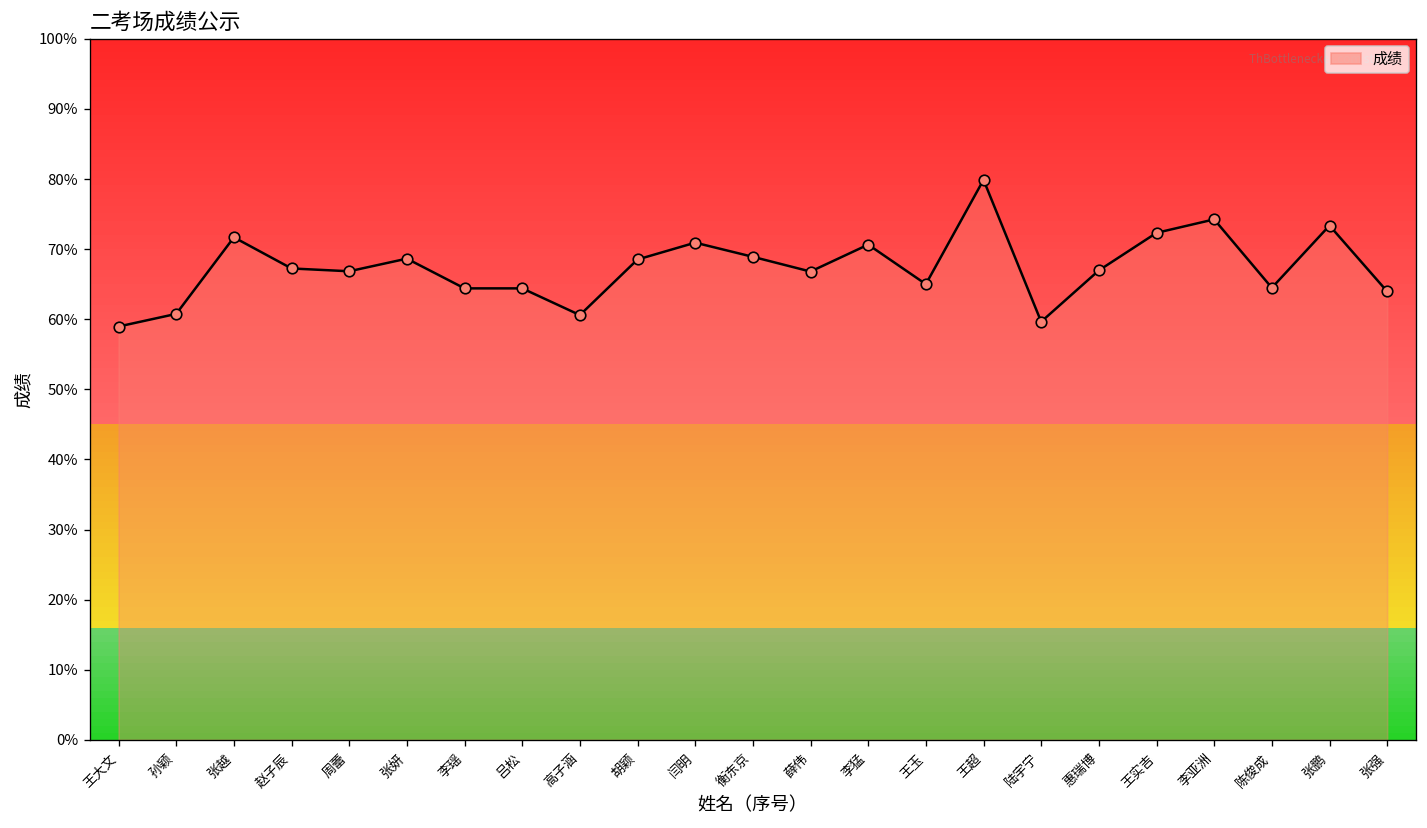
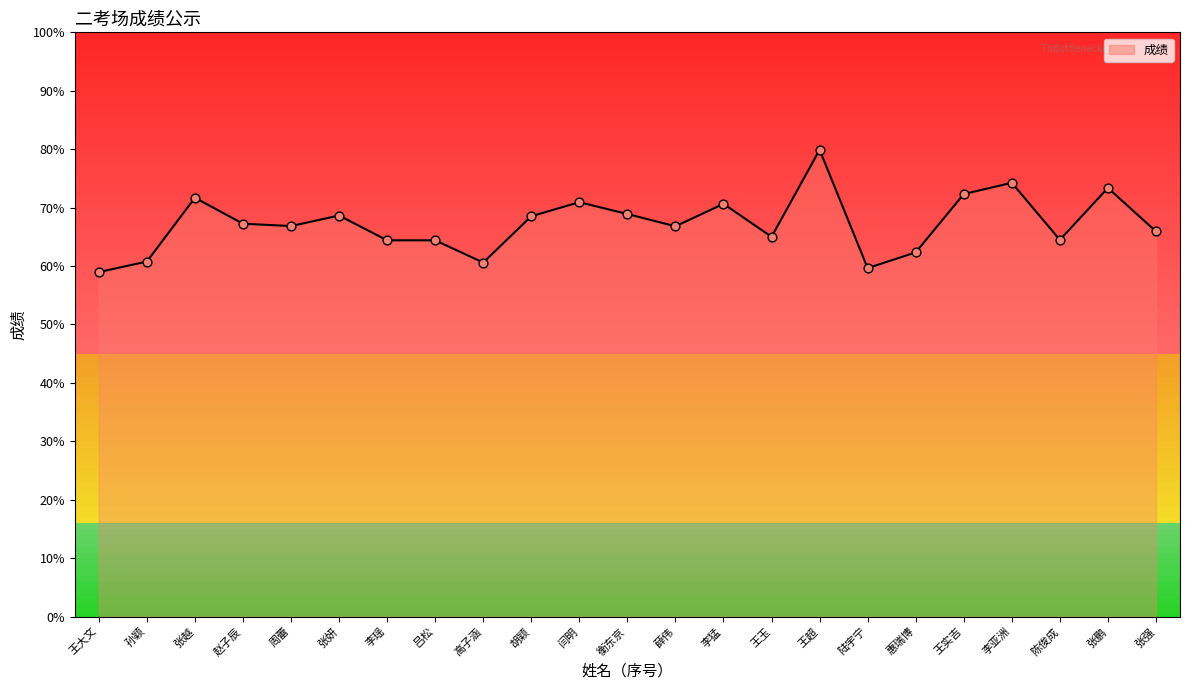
  {
    "王大文": "59%",
    "孙颖": "61%",
    "张越": "72%",
    "赵子辰": "67%",
    "周蕾": "67%",
    "张妍": "69%",
    "李瑶": "64%",
    "吕松": "64%",
    "高子涵": "61%",
    "胡颖": "69%",
    "闫明": "71%",
    "衡东京": "69%",
    "薛伟": "67%",
    "李猛": "71%",
    "王玉": "65%",
    "王超": "80%",
    "陆宇宁": "60%",
-   "惠瑞博": "67%",
+   "惠瑞博": "62%",
    "王实吉": "72%",
    "李亚洲": "74%",
    "陈俊成": "64%",
    "张鹏": "73%",
-   "张强": "64%"
+   "张强": "66%"
  }
